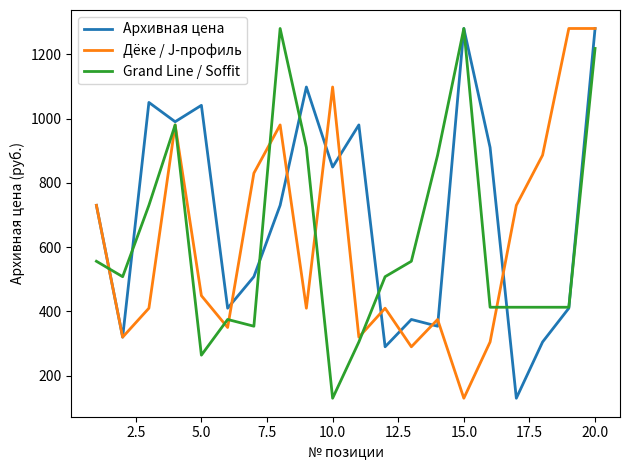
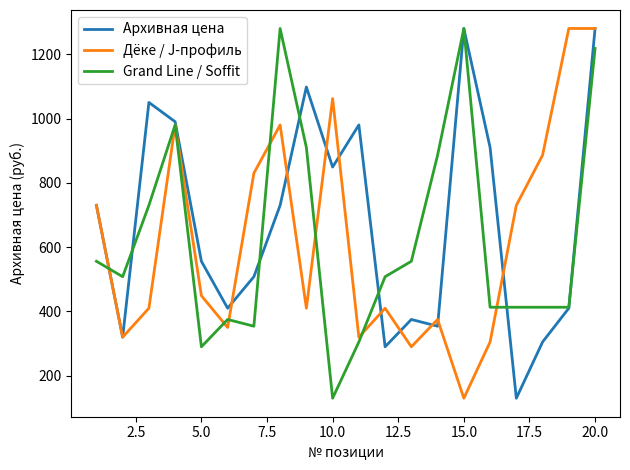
  {
    "Архивная цена": {
-     "5.0": 1040,
+     "5.0": 560,
      "10.0": 850
    },
    "Дёке / J-профиль": {
      "5.0": 450,
-     "10.0": 1100,
+     "10.0": 1060,
      "15.0": 130
    },
    "Grand Line / Soffit": {
-     "5.0": 260,
+     "5.0": 290,
      "10.0": 130,
      "20.0": 1220
    }
  }
